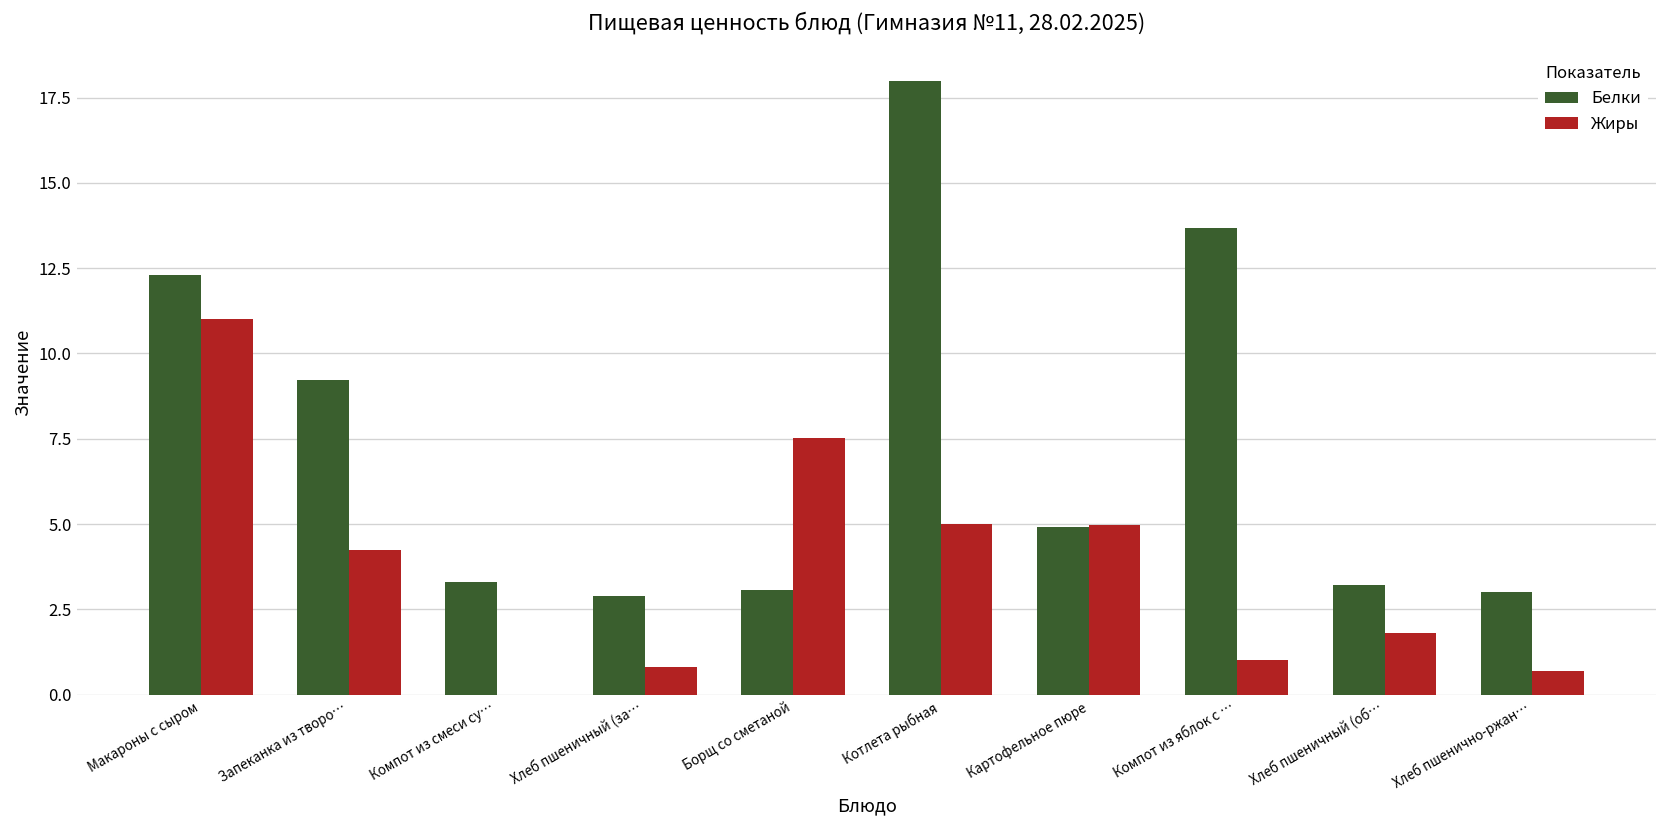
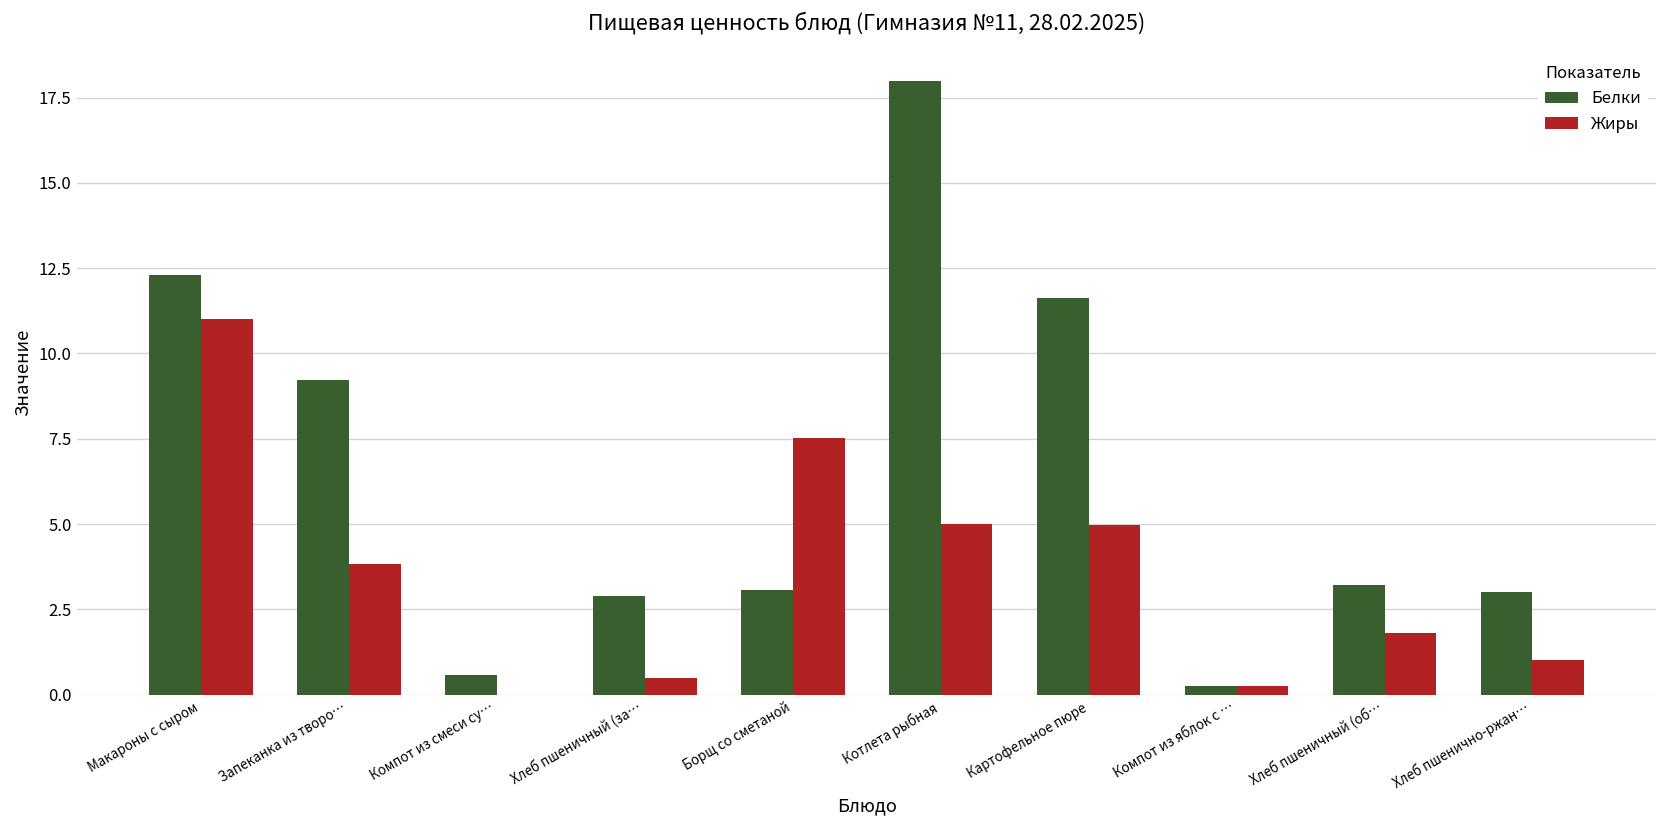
  {
    "Белки": {
      "Макароны с сыром": 12.3,
      "Запеканка из творо…": 9.2,
-     "Компот из смеси су…": 3.3,
+     "Компот из смеси су…": 0.6,
      "Хлеб пшеничный (за…": 2.9,
      "Борщ со сметаной": 3.1,
      "Котлета рыбная": 18.0,
-     "Картофельное пюре": 4.9,
-     "Компот из яблок с …": 13.7,
+     "Картофельное пюре": 11.6,
+     "Компот из яблок с …": 0.3,
      "Хлеб пшеничный (об…": 3.2,
      "Хлеб пшенично-ржан…": 3.0
    },
    "Жиры": {
      "Макароны с сыром": 11.0,
-     "Запеканка из творо…": 4.2,
+     "Запеканка из творо…": 3.8,
      "Компот из смеси су…": 0.0,
-     "Хлеб пшеничный (за…": 0.8,
+     "Хлеб пшеничный (за…": 0.5,
      "Борщ со сметаной": 7.5,
      "Котлета рыбная": 5.0,
      "Картофельное пюре": 5.0,
-     "Компот из яблок с …": 1.0,
+     "Компот из яблок с …": 0.3,
      "Хлеб пшеничный (об…": 1.8,
-     "Хлеб пшенично-ржан…": 0.7
+     "Хлеб пшенично-ржан…": 1.0
    }
  }
